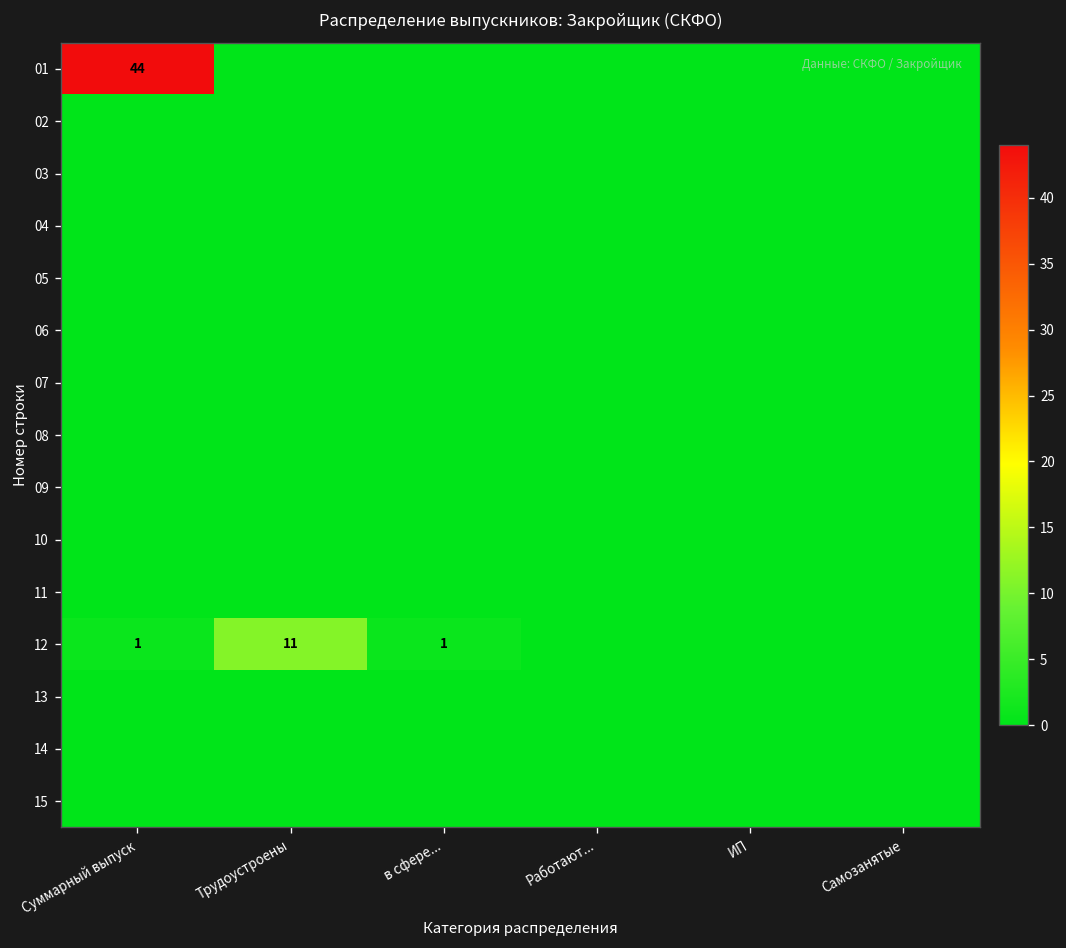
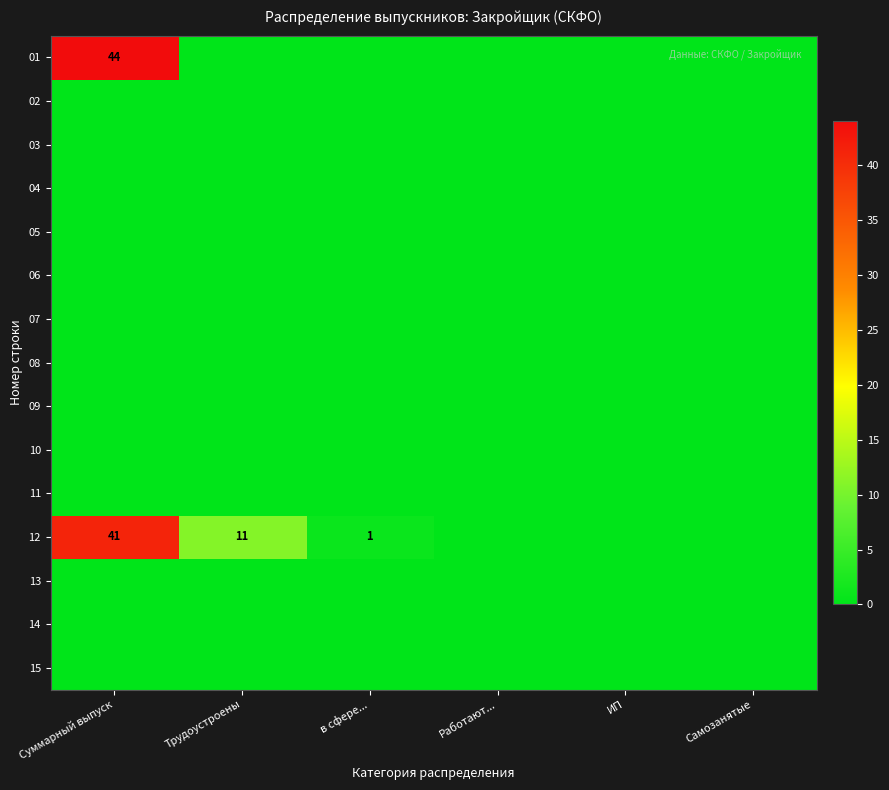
  {
    "01": {
      "Суммарный выпуск": 44
    },
    "12": {
-     "Суммарный выпуск": 1,
+     "Суммарный выпуск": 41,
      "Трудоустроены": 11,
      "в сфере...": 1
    }
  }
